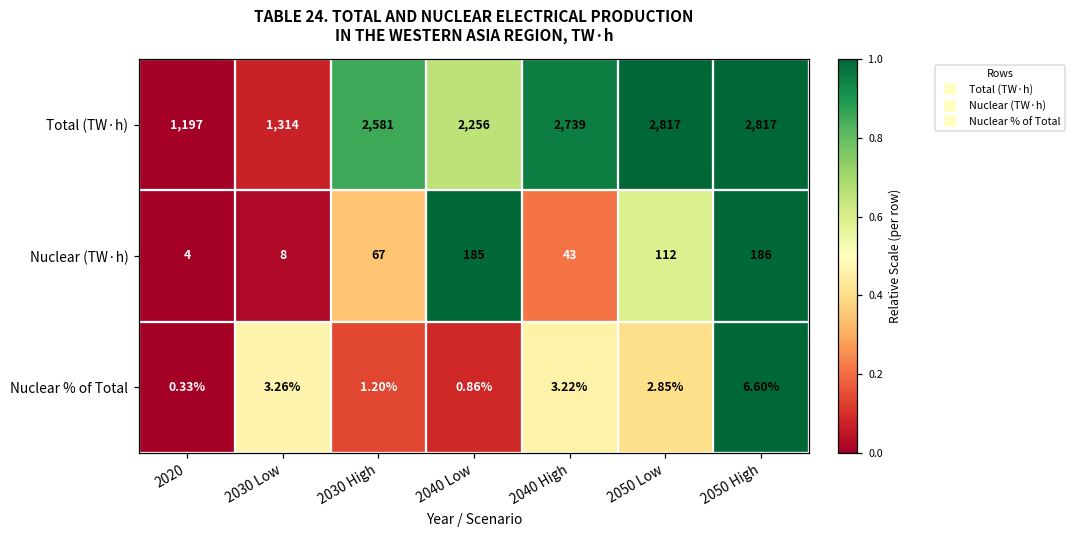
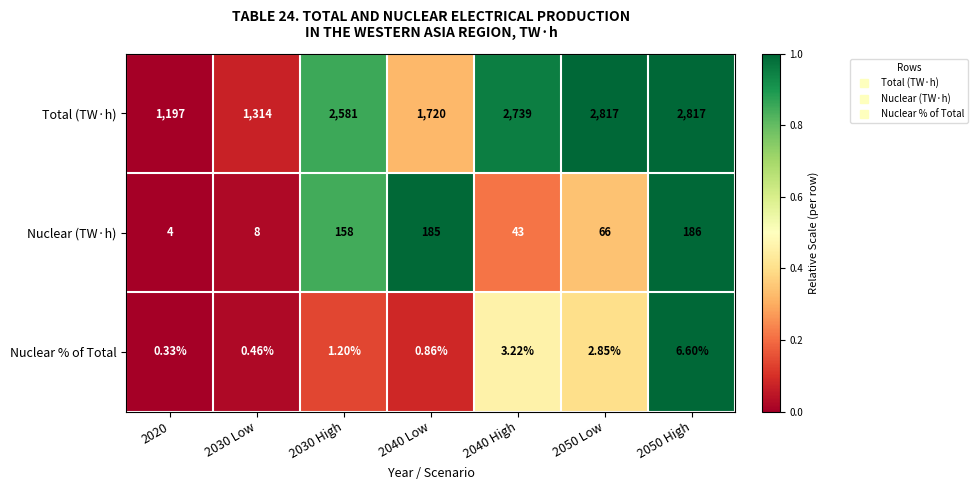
  {
    "Total (TW·h)": {
      "2020": "1,197",
      "2030 Low": "1,314",
      "2030 High": "2,581",
-     "2040 Low": "2,256",
+     "2040 Low": "1,720",
      "2040 High": "2,739",
      "2050 Low": "2,817",
      "2050 High": "2,817"
    },
    "Nuclear (TW·h)": {
      "2020": "4",
      "2030 Low": "8",
-     "2030 High": "67",
+     "2030 High": "158",
      "2040 Low": "185",
      "2040 High": "43",
-     "2050 Low": "112",
+     "2050 Low": "66",
      "2050 High": "186"
    },
    "Nuclear % of Total": {
      "2020": "0.33%",
-     "2030 Low": "3.26%",
+     "2030 Low": "0.46%",
      "2030 High": "1.20%",
      "2040 Low": "0.86%",
      "2040 High": "3.22%",
      "2050 Low": "2.85%",
      "2050 High": "6.60%"
    }
  }
